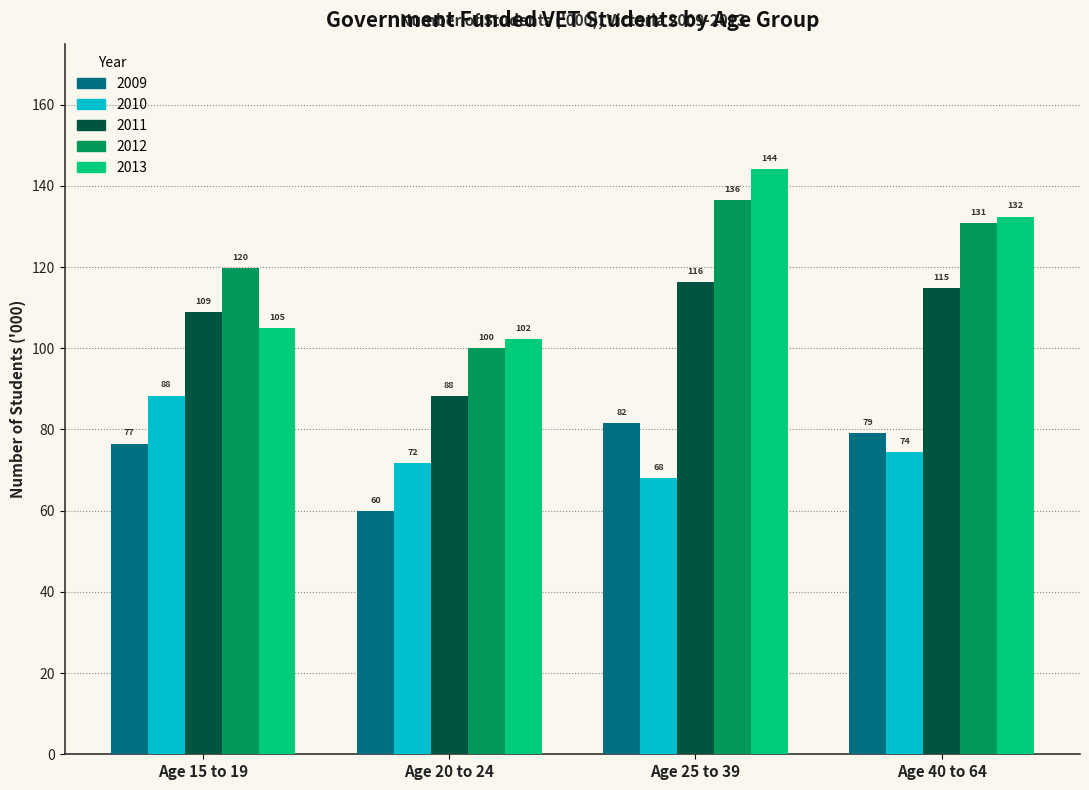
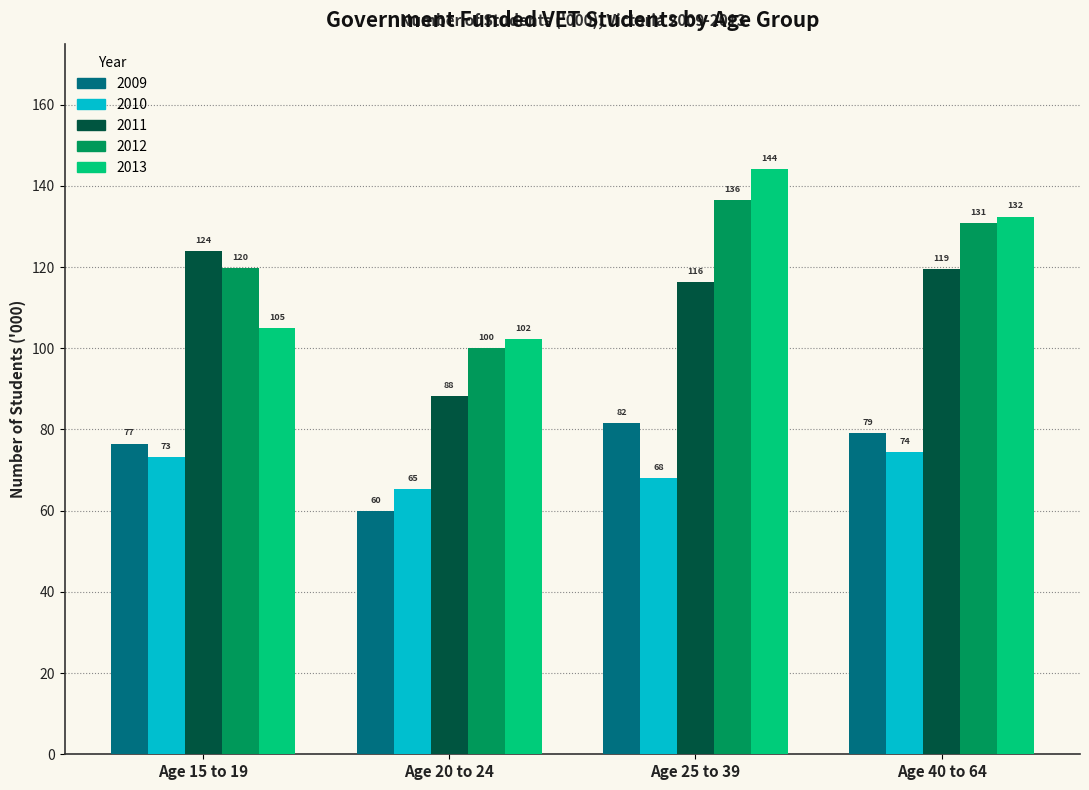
  {
    "2010": {
-     "Age 15 to 19": 88,
-     "Age 20 to 24": 72,
+     "Age 15 to 19": 73,
+     "Age 20 to 24": 65,
      "Age 25 to 39": 68,
      "Age 40 to 64": 74
    },
    "2011": {
-     "Age 15 to 19": 109,
+     "Age 15 to 19": 124,
      "Age 20 to 24": 88,
      "Age 25 to 39": 116,
-     "Age 40 to 64": 115
+     "Age 40 to 64": 119
    },
    "2013": {
      "Age 15 to 19": 105,
      "Age 20 to 24": 102,
      "Age 25 to 39": 144,
      "Age 40 to 64": 132
    }
  }
